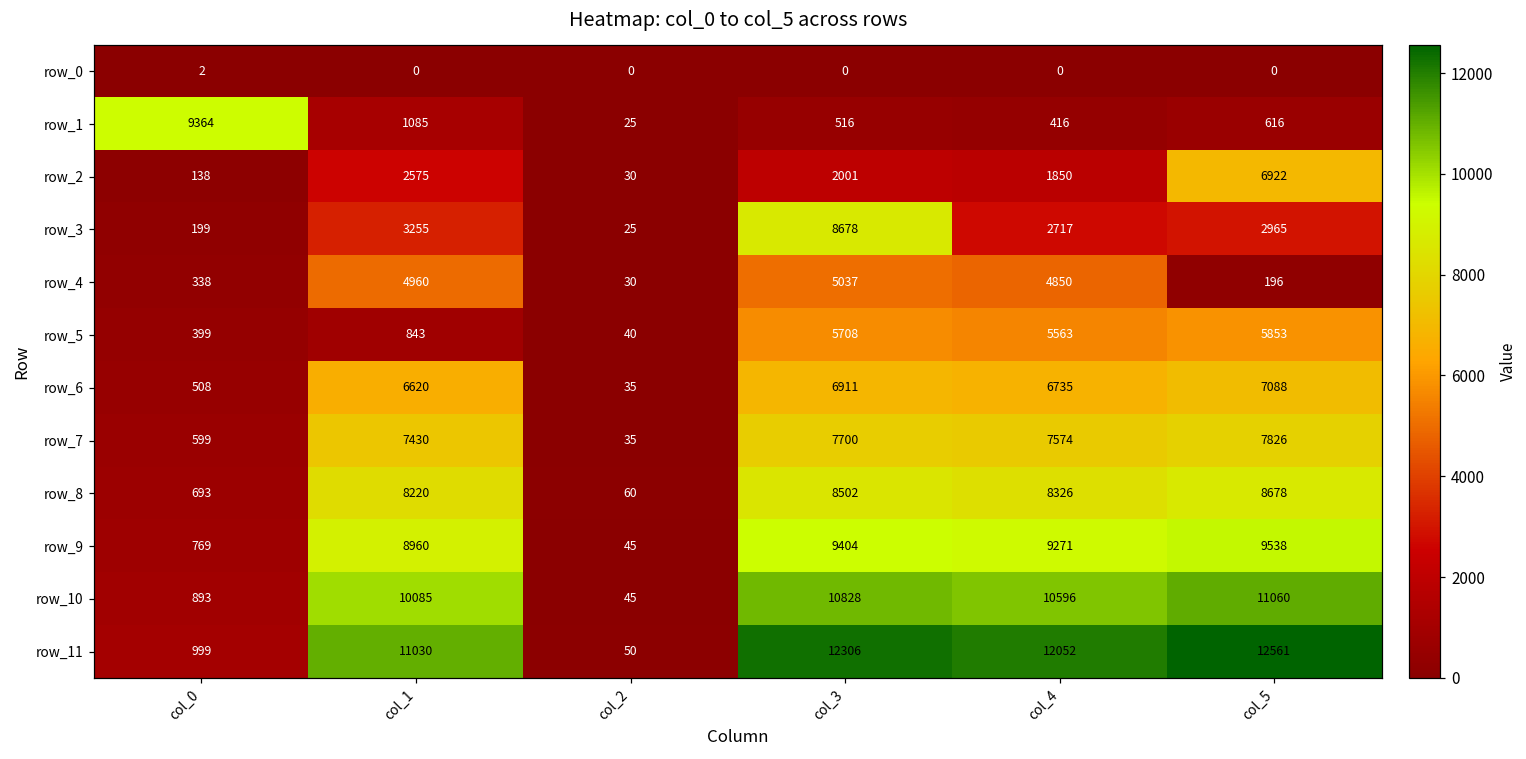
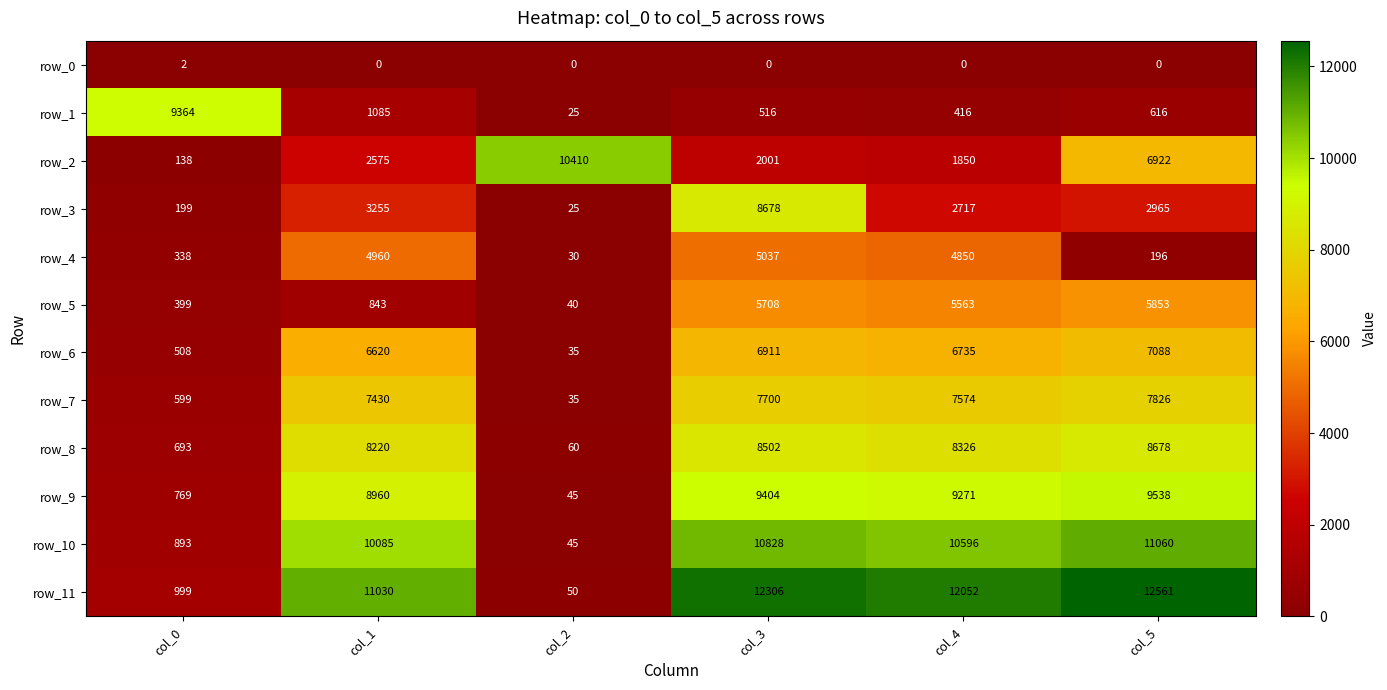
  {
    "row_0": {
      "col_0": 2,
      "col_1": 0,
      "col_2": 0,
      "col_3": 0,
      "col_4": 0,
      "col_5": 0
    },
    "row_1": {
      "col_0": 9364,
      "col_1": 1085,
      "col_2": 25,
      "col_3": 516,
      "col_4": 416,
      "col_5": 616
    },
    "row_2": {
      "col_0": 138,
      "col_1": 2575,
-     "col_2": 30,
+     "col_2": 10410,
      "col_3": 2001,
      "col_4": 1850,
      "col_5": 6922
    },
    "row_3": {
      "col_0": 199,
      "col_1": 3255,
      "col_2": 25,
      "col_3": 8678,
      "col_4": 2717,
      "col_5": 2965
    },
    "row_4": {
      "col_0": 338,
      "col_1": 4960,
      "col_2": 30,
      "col_3": 5037,
      "col_4": 4850,
      "col_5": 196
    },
    "row_5": {
      "col_0": 399,
      "col_1": 843,
      "col_2": 40,
      "col_3": 5708,
      "col_4": 5563,
      "col_5": 5853
    },
    "row_6": {
      "col_0": 508,
      "col_1": 6620,
      "col_2": 35,
      "col_3": 6911,
      "col_4": 6735,
      "col_5": 7088
    },
    "row_7": {
      "col_0": 599,
      "col_1": 7430,
      "col_2": 35,
      "col_3": 7700,
      "col_4": 7574,
      "col_5": 7826
    },
    "row_8": {
      "col_0": 693,
      "col_1": 8220,
      "col_2": 60,
      "col_3": 8502,
      "col_4": 8326,
      "col_5": 8678
    },
    "row_9": {
      "col_0": 769,
      "col_1": 8960,
      "col_2": 45,
      "col_3": 9404,
      "col_4": 9271,
      "col_5": 9538
    },
    "row_10": {
      "col_0": 893,
      "col_1": 10085,
      "col_2": 45,
      "col_3": 10828,
      "col_4": 10596,
      "col_5": 11060
    },
    "row_11": {
      "col_0": 999,
      "col_1": 11030,
      "col_2": 50,
      "col_3": 12306,
      "col_4": 12052,
      "col_5": 12561
    }
  }
